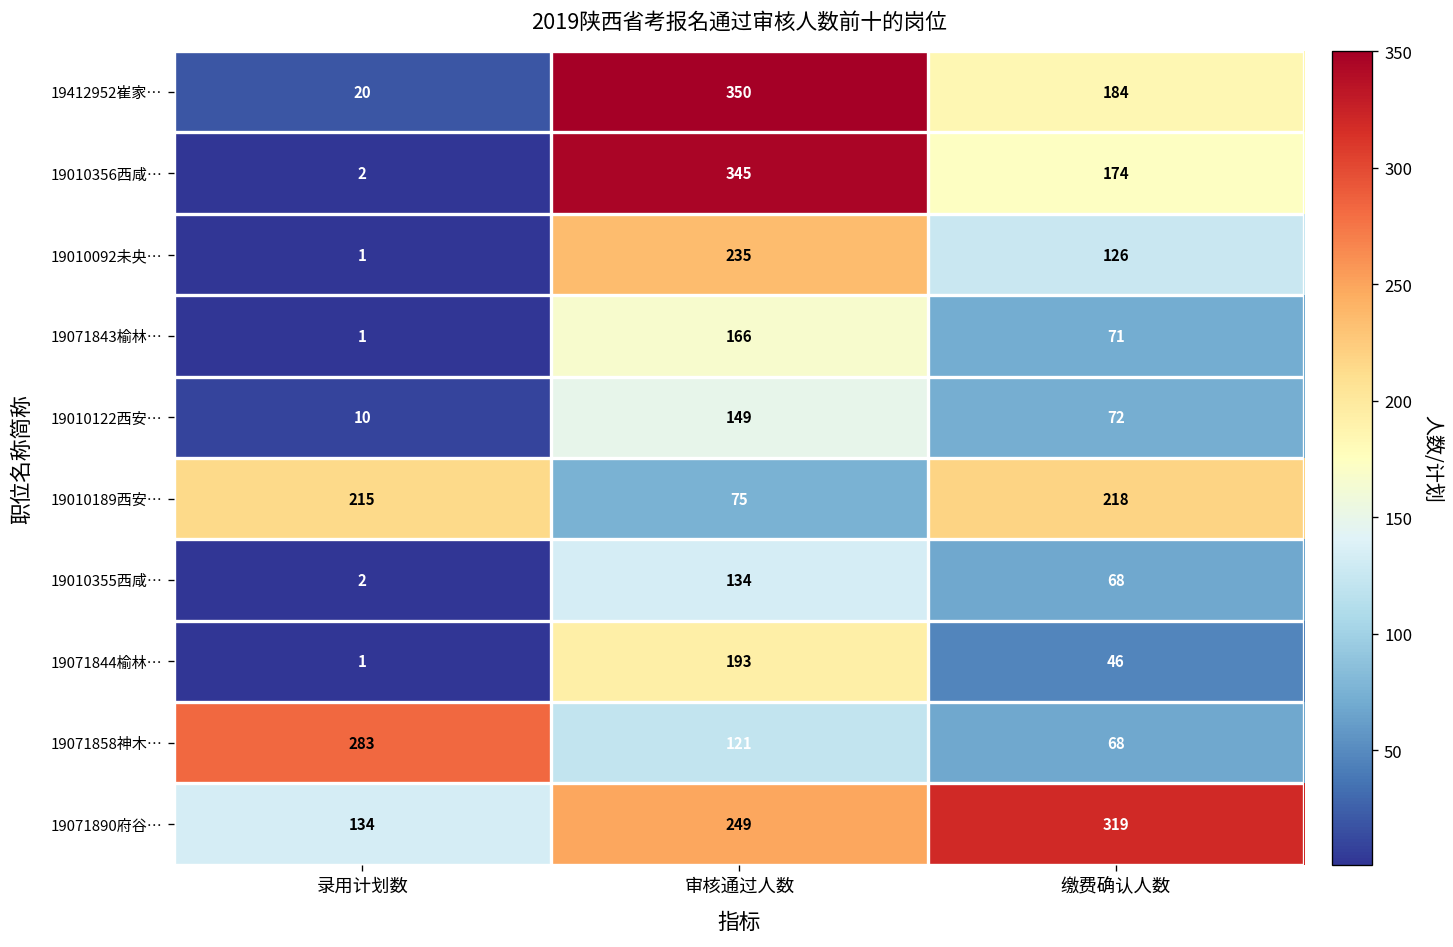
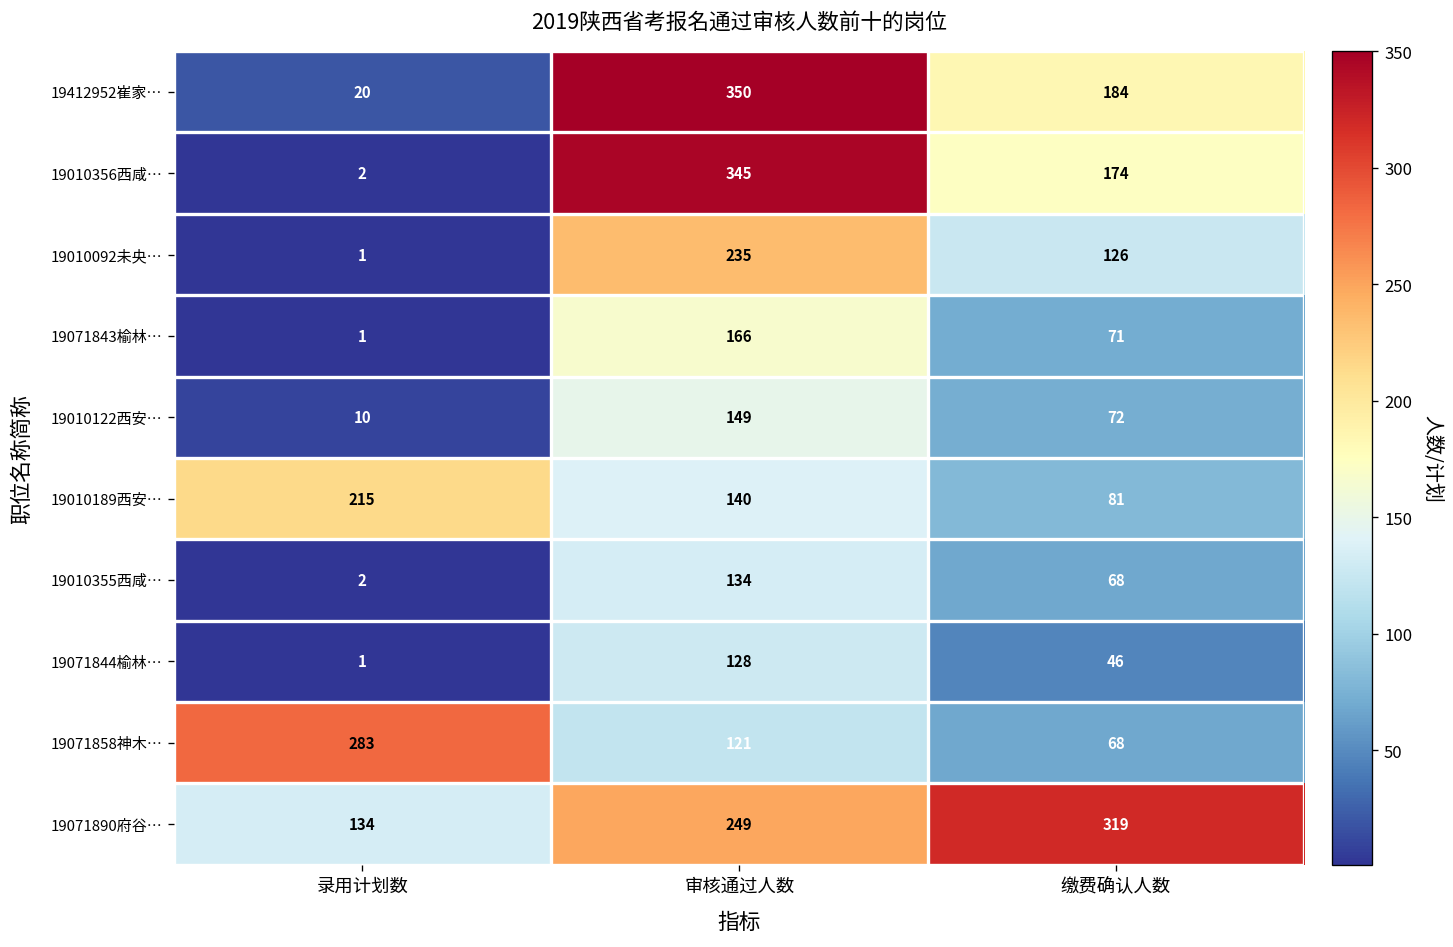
  {
    "19412952崔家…": {
      "录用计划数": 20,
      "审核通过人数": 350,
      "缴费确认人数": 184
    },
    "19010356西咸…": {
      "录用计划数": 2,
      "审核通过人数": 345,
      "缴费确认人数": 174
    },
    "19010092未央…": {
      "录用计划数": 1,
      "审核通过人数": 235,
      "缴费确认人数": 126
    },
    "19071843榆林…": {
      "录用计划数": 1,
      "审核通过人数": 166,
      "缴费确认人数": 71
    },
    "19010122西安…": {
      "录用计划数": 10,
      "审核通过人数": 149,
      "缴费确认人数": 72
    },
    "19010189西安…": {
      "录用计划数": 215,
-     "审核通过人数": 75,
-     "缴费确认人数": 218
+     "审核通过人数": 140,
+     "缴费确认人数": 81
    },
    "19010355西咸…": {
      "录用计划数": 2,
      "审核通过人数": 134,
      "缴费确认人数": 68
    },
    "19071844榆林…": {
      "录用计划数": 1,
-     "审核通过人数": 193,
+     "审核通过人数": 128,
      "缴费确认人数": 46
    },
    "19071858神木…": {
      "录用计划数": 283,
      "审核通过人数": 121,
      "缴费确认人数": 68
    },
    "19071890府谷…": {
      "录用计划数": 134,
      "审核通过人数": 249,
      "缴费确认人数": 319
    }
  }
